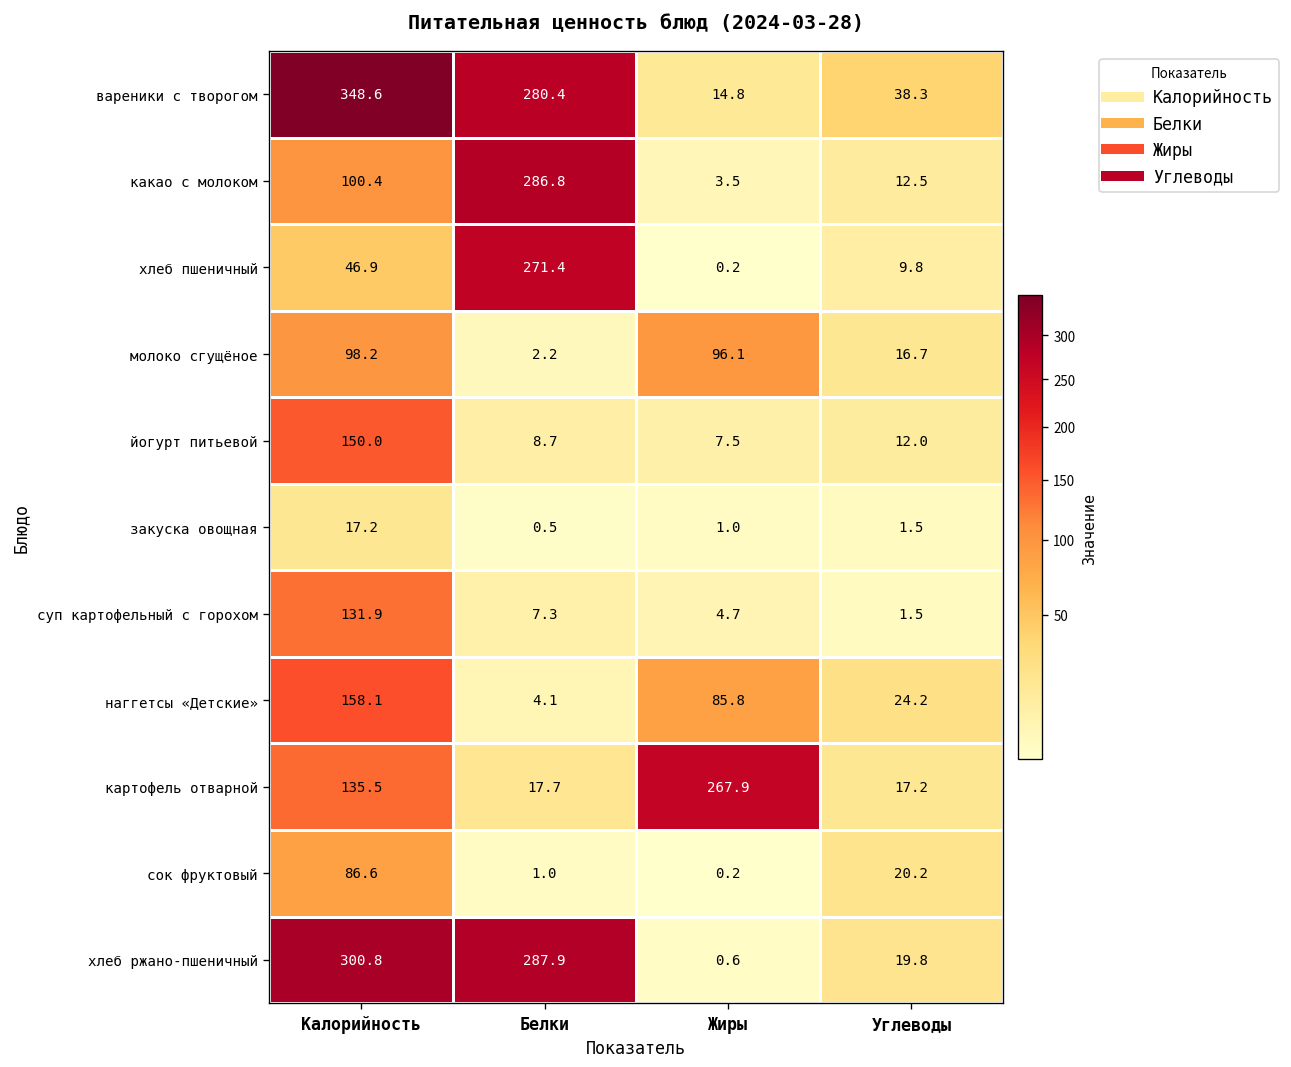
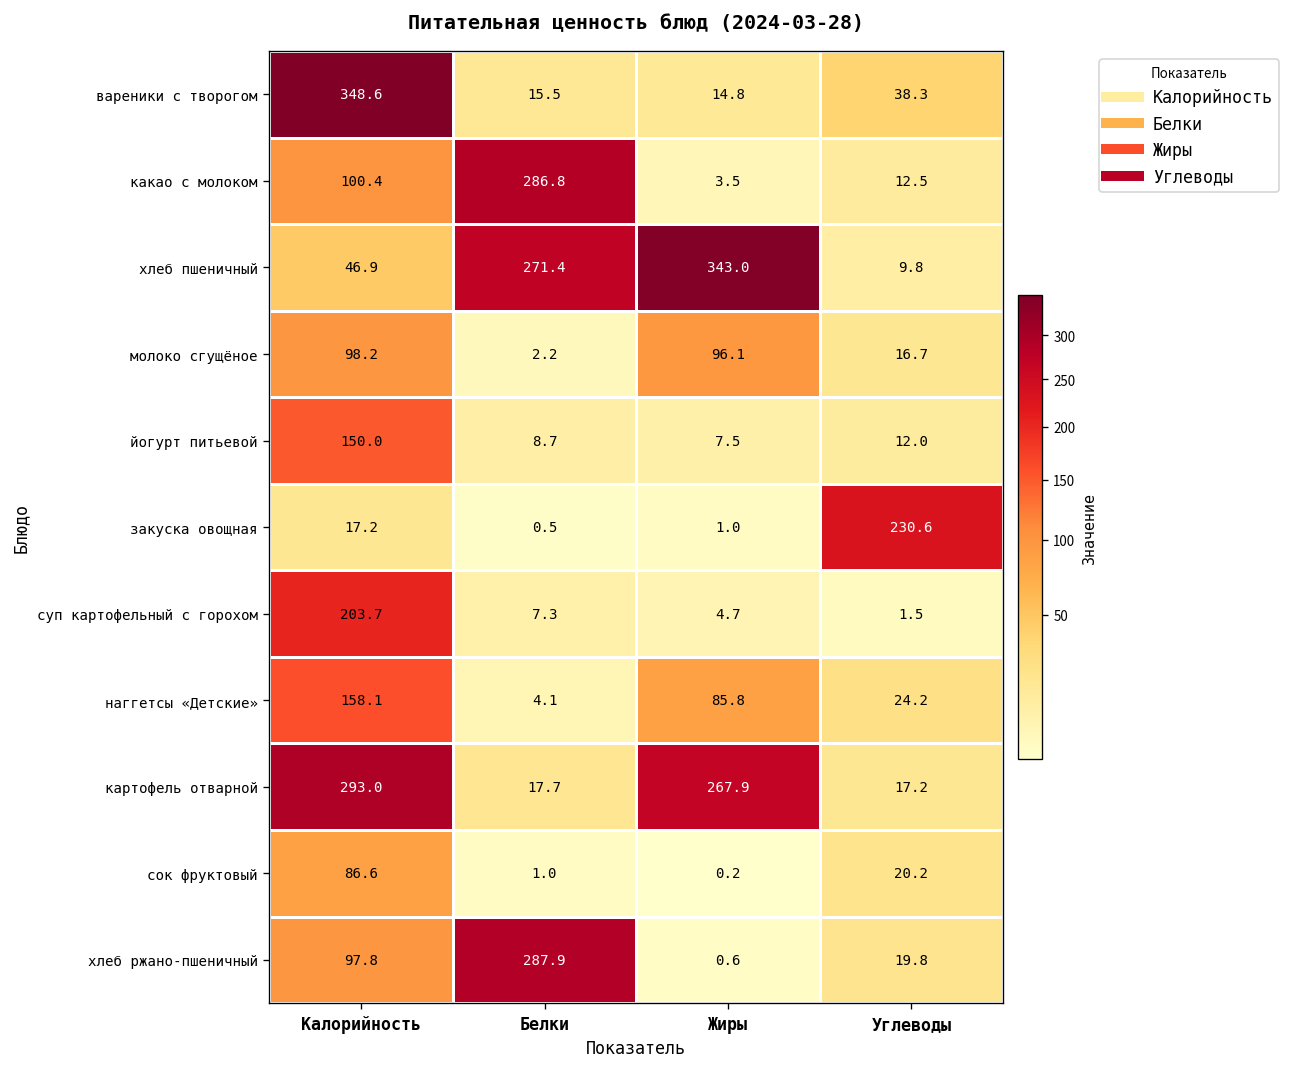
  {
    "вареники с творогом": {
      "Калорийность": 348.6,
-     "Белки": 280.4,
+     "Белки": 15.5,
      "Жиры": 14.8,
      "Углеводы": 38.3
    },
    "какао с молоком": {
      "Калорийность": 100.4,
      "Белки": 286.8,
      "Жиры": 3.5,
      "Углеводы": 12.5
    },
    "хлеб пшеничный": {
      "Калорийность": 46.9,
      "Белки": 271.4,
-     "Жиры": 0.2,
+     "Жиры": 343.0,
      "Углеводы": 9.8
    },
    "молоко сгущёное": {
      "Калорийность": 98.2,
      "Белки": 2.2,
      "Жиры": 96.1,
      "Углеводы": 16.7
    },
    "йогурт питьевой": {
      "Калорийность": 150.0,
      "Белки": 8.7,
      "Жиры": 7.5,
      "Углеводы": 12.0
    },
    "закуска овощная": {
      "Калорийность": 17.2,
      "Белки": 0.5,
      "Жиры": 1.0,
-     "Углеводы": 1.5
+     "Углеводы": 230.6
    },
    "суп картофельный с горохом": {
-     "Калорийность": 131.9,
+     "Калорийность": 203.7,
      "Белки": 7.3,
      "Жиры": 4.7,
      "Углеводы": 1.5
    },
    "наггетсы «Детские»": {
      "Калорийность": 158.1,
      "Белки": 4.1,
      "Жиры": 85.8,
      "Углеводы": 24.2
    },
    "картофель отварной": {
-     "Калорийность": 135.5,
+     "Калорийность": 293.0,
      "Белки": 17.7,
      "Жиры": 267.9,
      "Углеводы": 17.2
    },
    "сок фруктовый": {
      "Калорийность": 86.6,
      "Белки": 1.0,
      "Жиры": 0.2,
      "Углеводы": 20.2
    },
    "хлеб ржано-пшеничный": {
-     "Калорийность": 300.8,
+     "Калорийность": 97.8,
      "Белки": 287.9,
      "Жиры": 0.6,
      "Углеводы": 19.8
    }
  }
